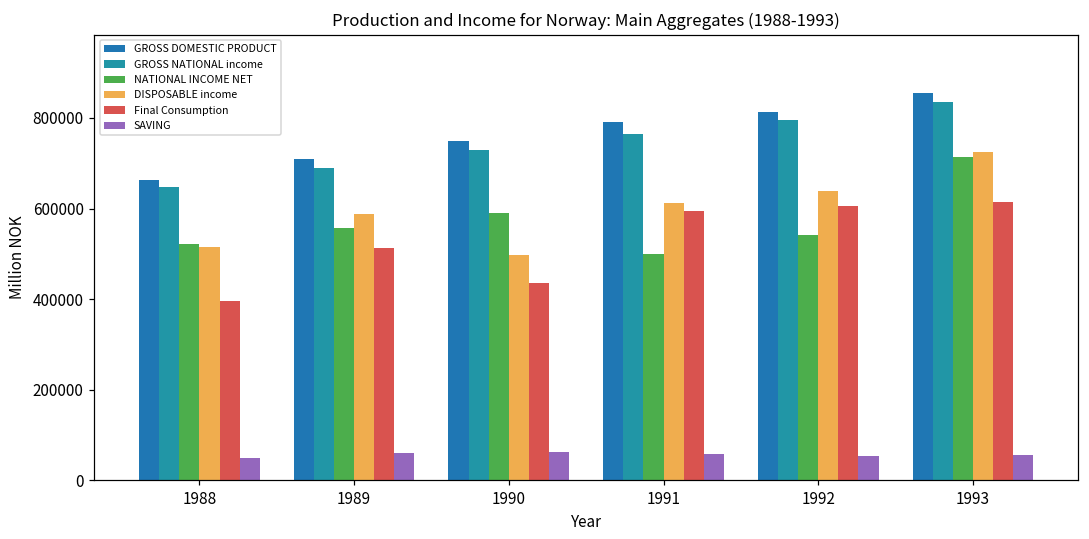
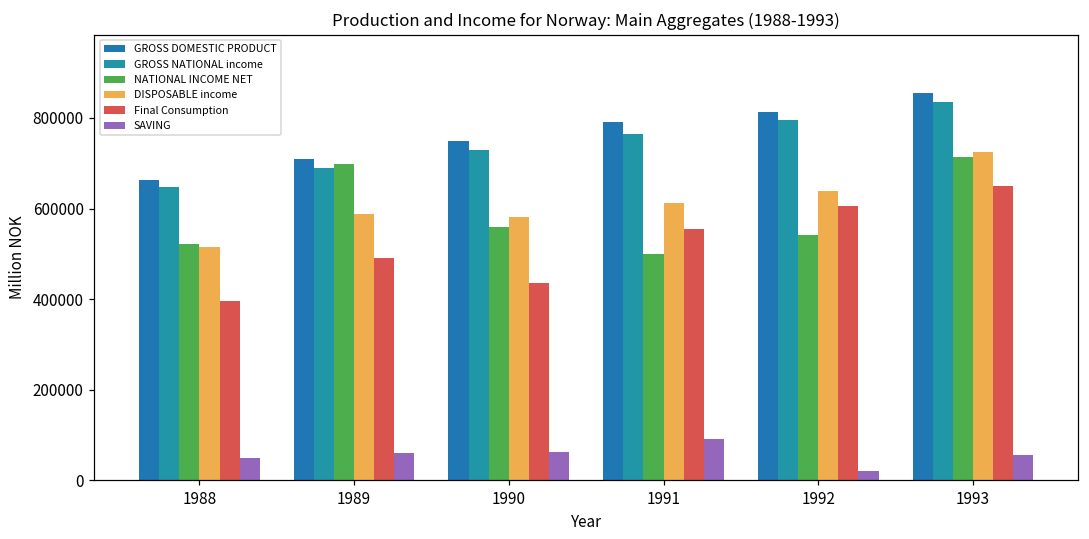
  {
    "NATIONAL INCOME NET": {
      "1988": 520000,
-     "1989": 560000,
-     "1990": 590000,
+     "1989": 700000,
+     "1990": 560000,
      "1991": 500000,
      "1992": 540000,
      "1993": 710000
    },
    "DISPOSABLE income": {
      "1988": 510000,
      "1989": 590000,
-     "1990": 500000,
+     "1990": 580000,
      "1991": 610000,
      "1992": 640000,
      "1993": 720000
    },
    "Final Consumption": {
      "1988": 400000,
-     "1989": 510000,
+     "1989": 490000,
      "1990": 430000,
-     "1991": 600000,
+     "1991": 550000,
      "1992": 610000,
-     "1993": 610000
+     "1993": 650000
    },
    "SAVING": {
      "1988": 50000,
      "1989": 60000,
      "1990": 60000,
-     "1991": 60000,
-     "1992": 50000,
+     "1991": 90000,
+     "1992": 20000,
      "1993": 60000
    }
  }
